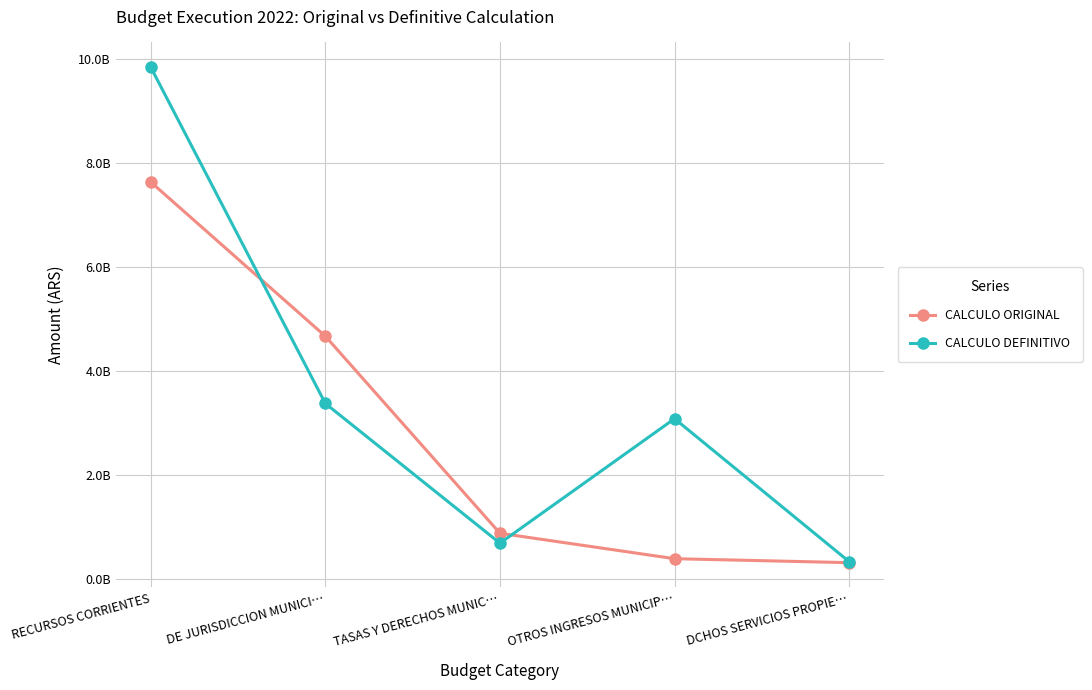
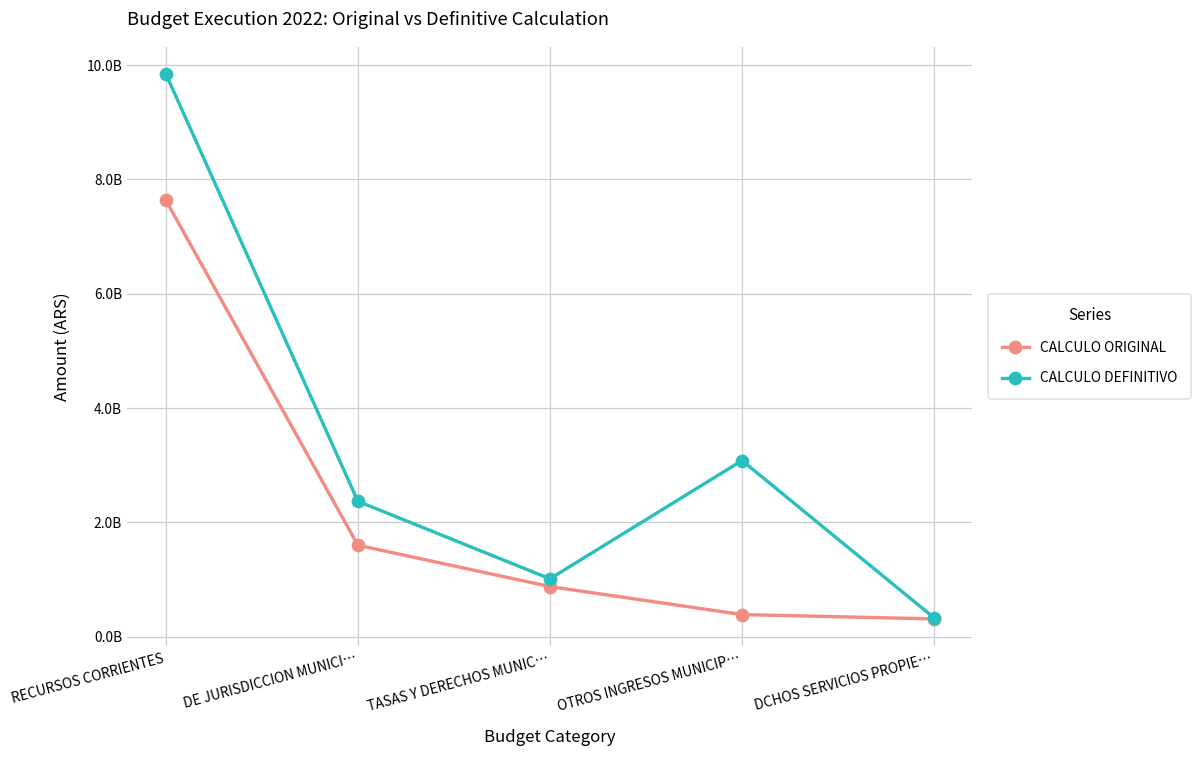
  {
    "CALCULO ORIGINAL": {
      "RECURSOS CORRIENTES": 7600000000,
-     "DE JURISDICCION MUNICI…": 4700000000,
+     "DE JURISDICCION MUNICI…": 1600000000,
      "TASAS Y DERECHOS MUNIC…": 900000000,
      "OTROS INGRESOS MUNICIP…": 400000000
    },
    "CALCULO DEFINITIVO": {
      "RECURSOS CORRIENTES": 9800000000,
-     "DE JURISDICCION MUNICI…": 3400000000,
-     "TASAS Y DERECHOS MUNIC…": 700000000,
+     "DE JURISDICCION MUNICI…": 2400000000,
+     "TASAS Y DERECHOS MUNIC…": 1000000000,
      "OTROS INGRESOS MUNICIP…": 3100000000
    }
  }
